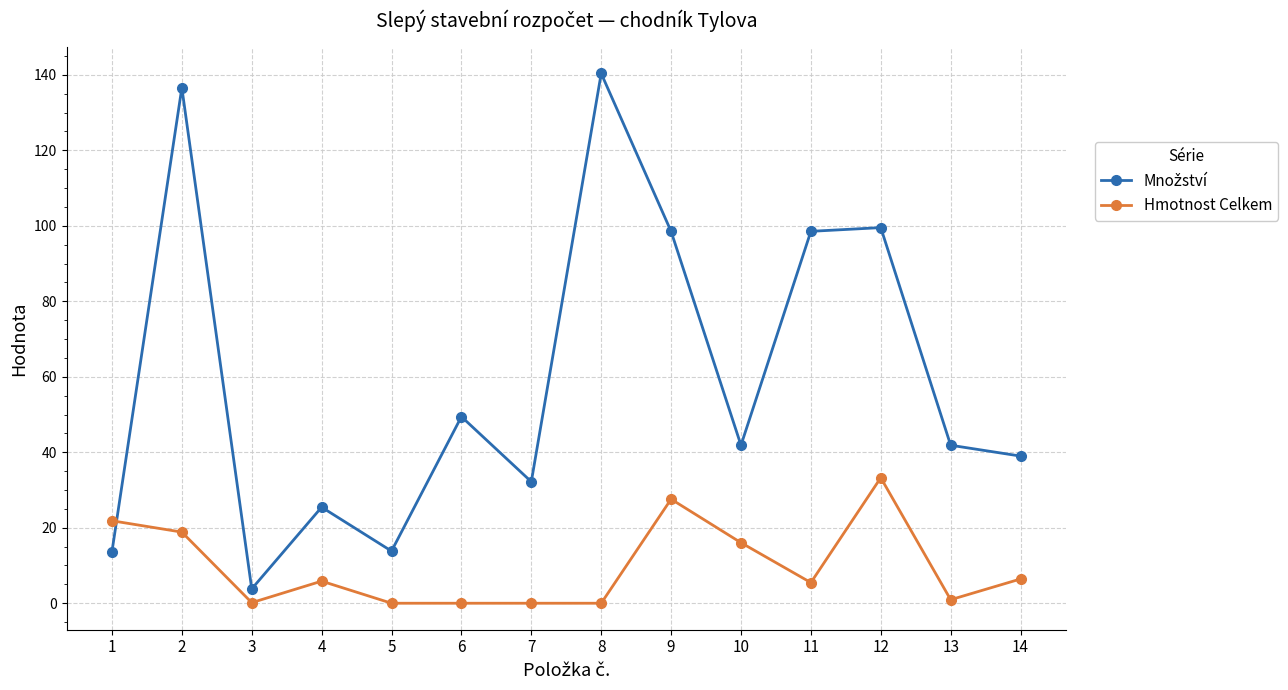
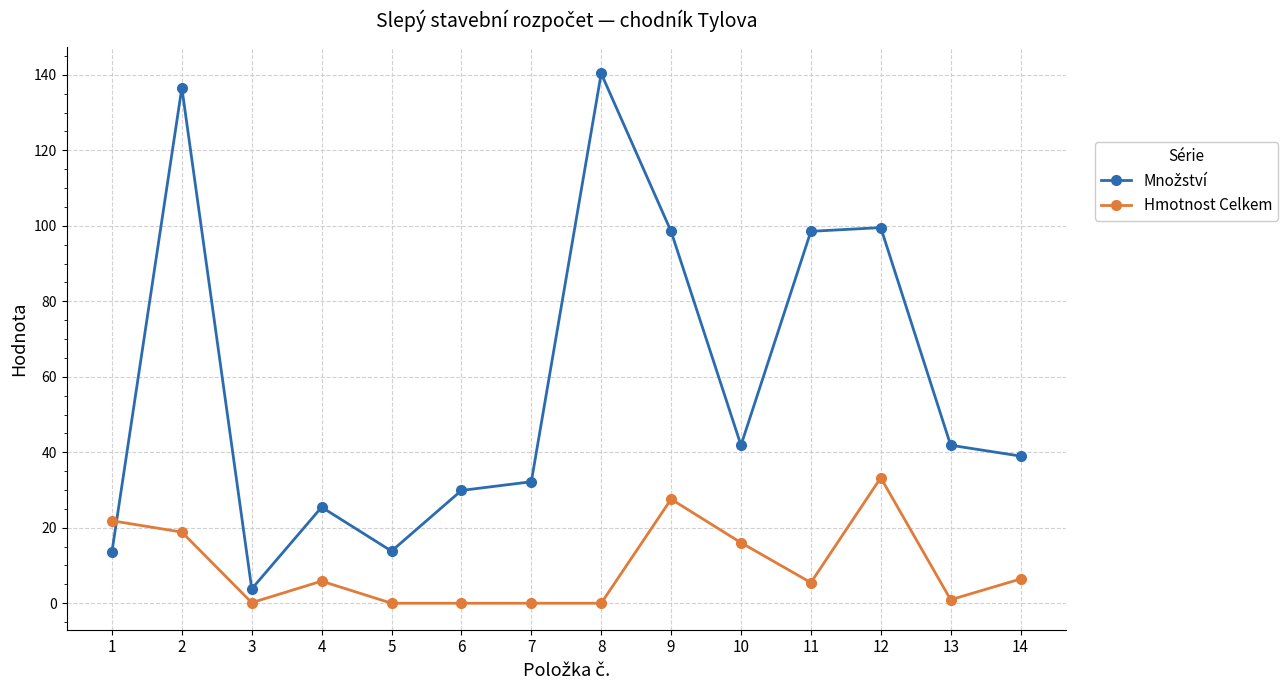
  {
    "Množství": {
      "1": 14,
      "2": 137,
      "3": 4,
      "4": 25,
      "5": 14,
-     "6": 49,
+     "6": 30,
      "7": 32,
      "8": 140,
      "9": 99,
      "10": 42,
      "11": 99,
      "12": 100,
      "13": 42,
      "14": 39
    },
    "Hmotnost Celkem": {
      "1": 22,
      "2": 19,
      "3": 0,
      "4": 6,
      "5": 0,
      "6": 0,
      "7": 0,
      "8": 0,
      "9": 28,
      "10": 16,
      "11": 5,
      "12": 33,
      "13": 1,
      "14": 6
    }
  }
